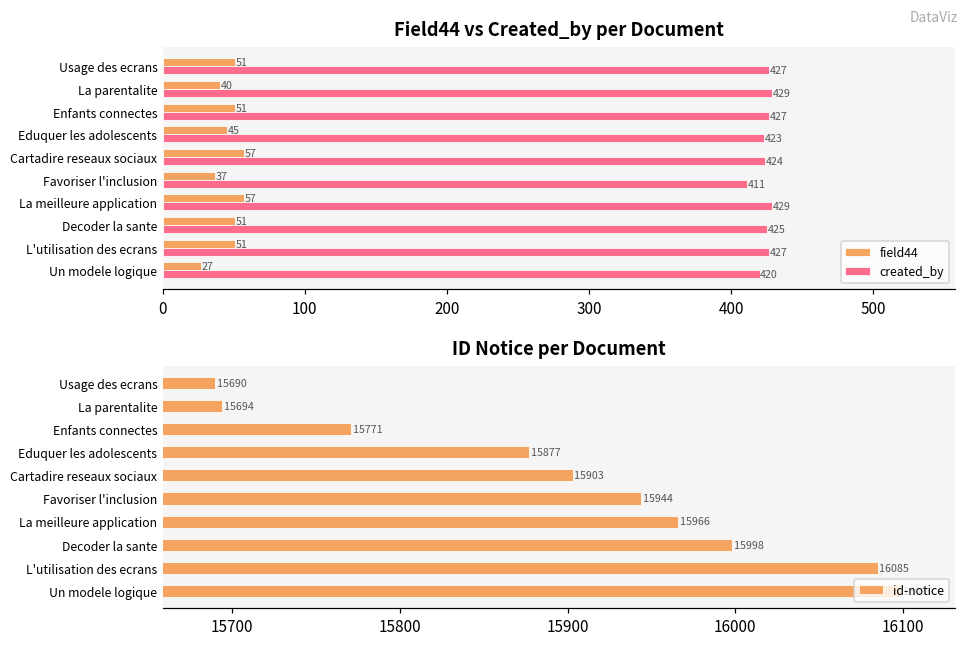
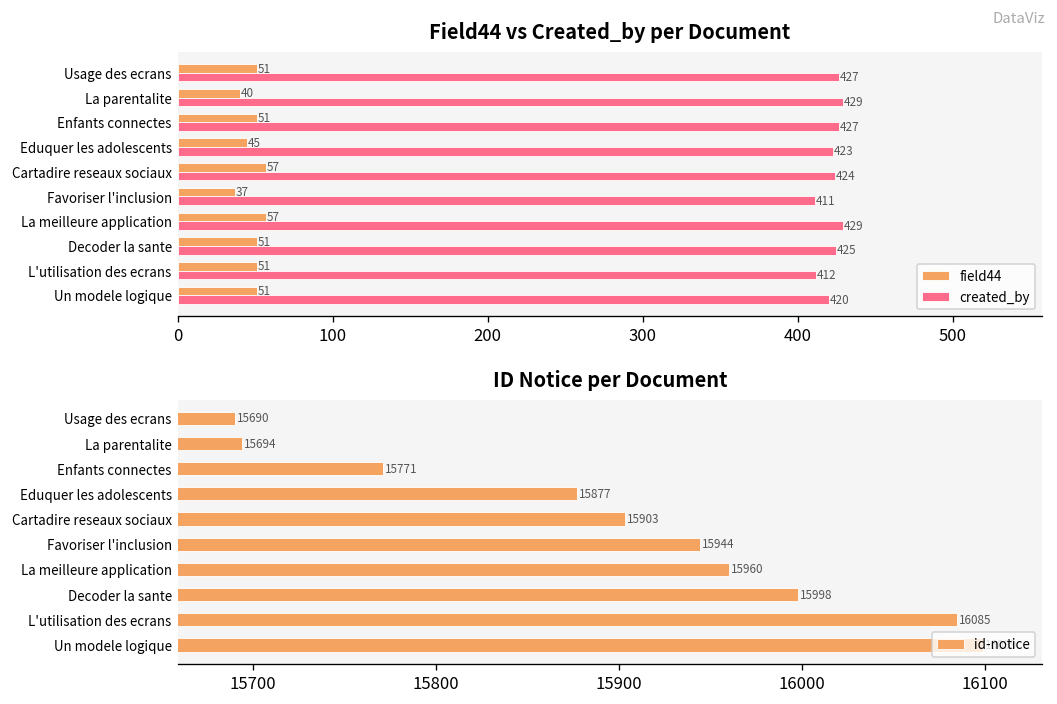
  {
    "Field44 vs Created_by per Document": {
      "field44": {
        "Usage des ecrans": 51,
        "La parentalite": 40,
        "Enfants connectes": 51,
        "Eduquer les adolescents": 45,
        "Cartadire reseaux sociaux": 57,
        "Favoriser l'inclusion": 37,
        "La meilleure application": 57,
        "Decoder la sante": 51,
        "L'utilisation des ecrans": 51,
-       "Un modele logique": 27
+       "Un modele logique": 51
      },
      "created_by": {
        "Usage des ecrans": 427,
        "La parentalite": 429,
        "Enfants connectes": 427,
        "Eduquer les adolescents": 423,
        "Cartadire reseaux sociaux": 424,
        "Favoriser l'inclusion": 411,
        "La meilleure application": 429,
        "Decoder la sante": 425,
-       "L'utilisation des ecrans": 427,
+       "L'utilisation des ecrans": 412,
        "Un modele logique": 420
      }
    },
    "ID Notice per Document": {
      "Usage des ecrans": 15690,
      "La parentalite": 15694,
      "Enfants connectes": 15771,
      "Eduquer les adolescents": 15877,
      "Cartadire reseaux sociaux": 15903,
      "Favoriser l'inclusion": 15944,
-     "La meilleure application": 15966,
+     "La meilleure application": 15960,
      "Decoder la sante": 15998,
      "L'utilisation des ecrans": 16085
    }
  }
